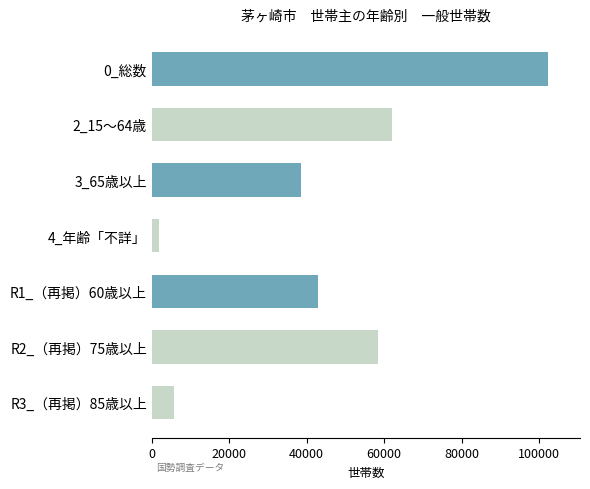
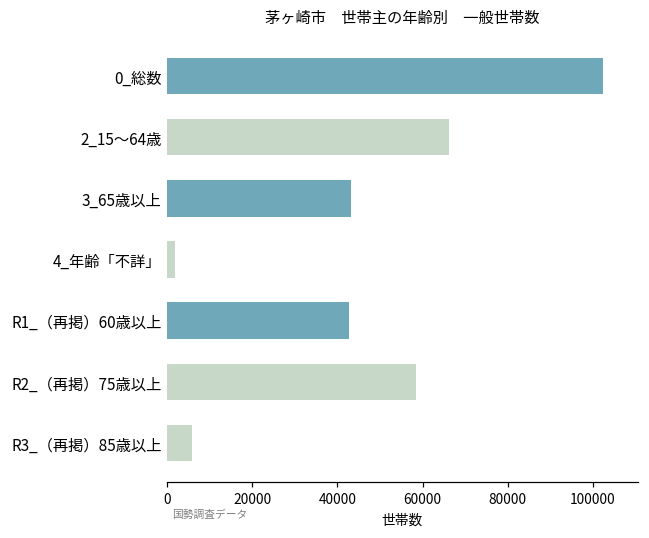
  {
    "0_総数": 102000,
-   "2_15～64歳": 62000,
-   "3_65歳以上": 38000,
+   "2_15～64歳": 66000,
+   "3_65歳以上": 43000,
    "4_年齢「不詳」": 2000,
    "R1_（再掲）60歳以上": 43000,
    "R2_（再掲）75歳以上": 58000,
    "R3_（再掲）85歳以上": 6000
  }
